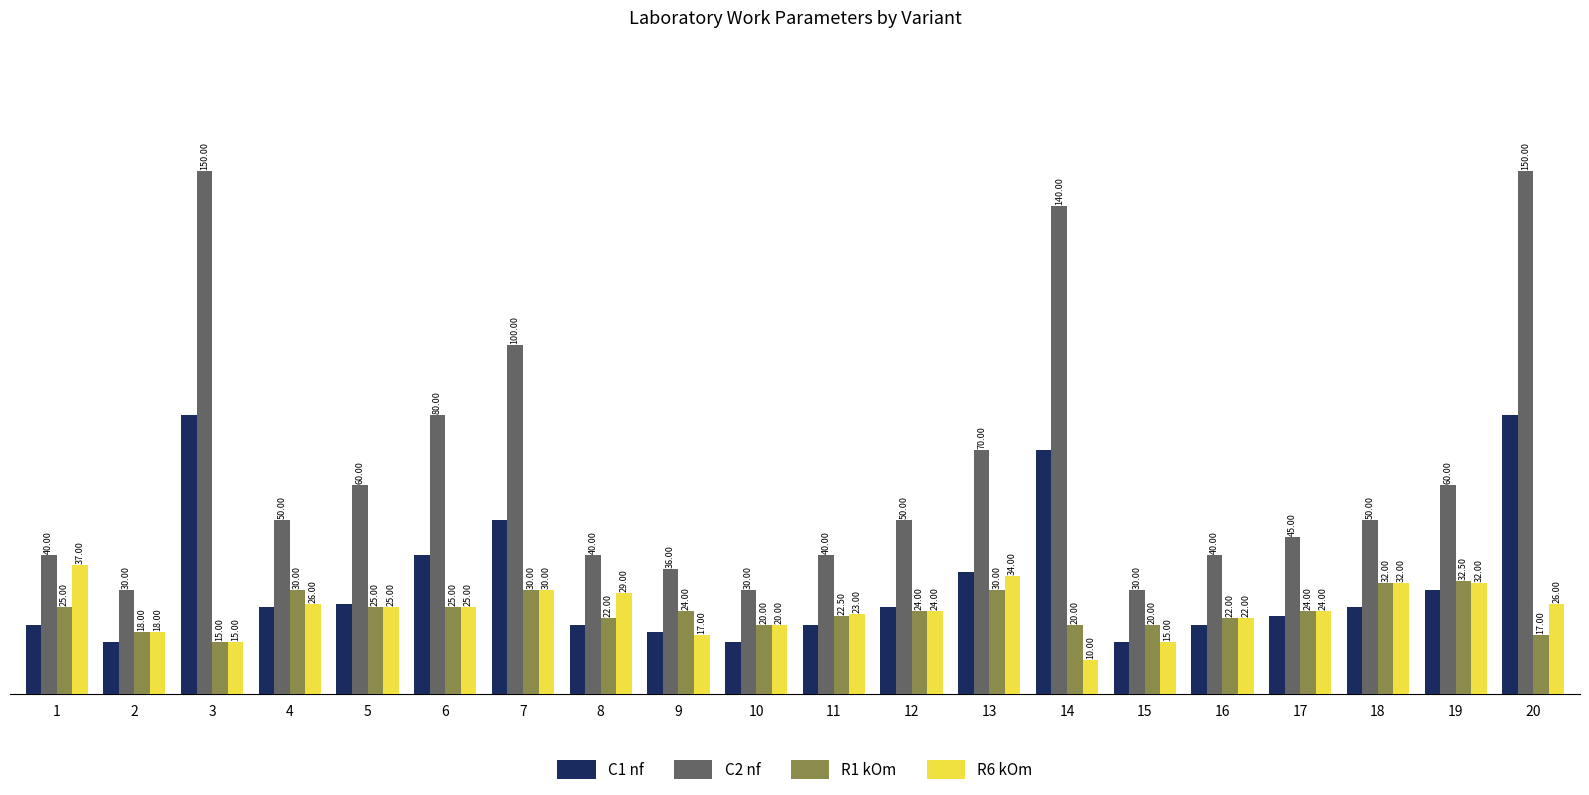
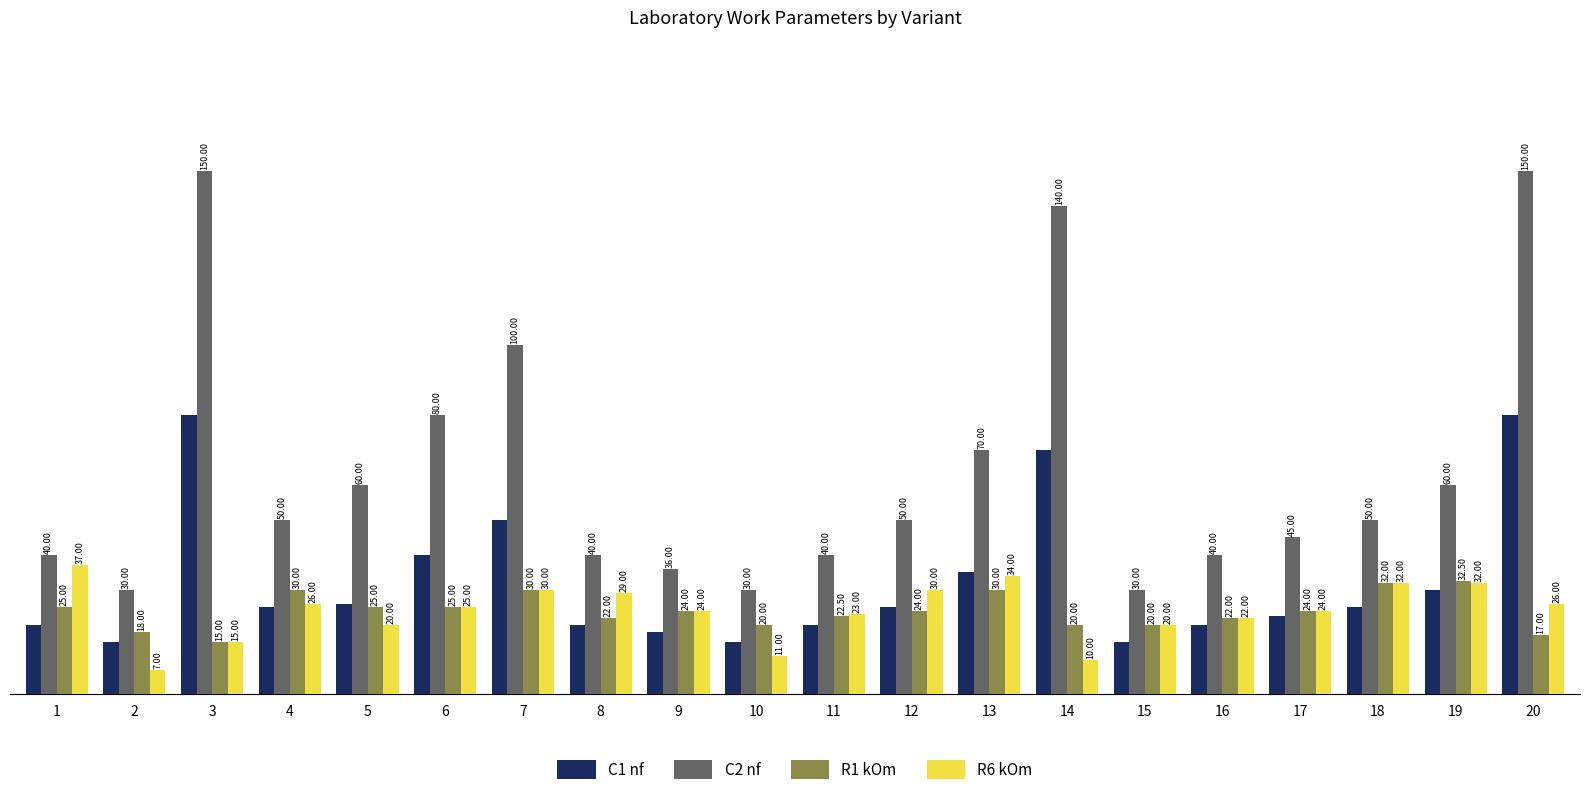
  {
    "R6 kOm": {
      "1": 37.00,
-     "2": 18.00,
+     "2": 7.00,
      "3": 15.00,
      "4": 26.00,
-     "5": 25.00,
+     "5": 20.00,
      "6": 25.00,
      "7": 30.00,
      "8": 29.00,
-     "9": 17.00,
-     "10": 20.00,
+     "9": 24.00,
+     "10": 11.00,
      "11": 23.00,
-     "12": 24.00,
+     "12": 30.00,
      "13": 34.00,
      "14": 10.00,
-     "15": 15.00,
+     "15": 20.00,
      "16": 22.00,
      "17": 24.00,
      "18": 32.00,
      "19": 32.00,
      "20": 26.00
    }
  }
